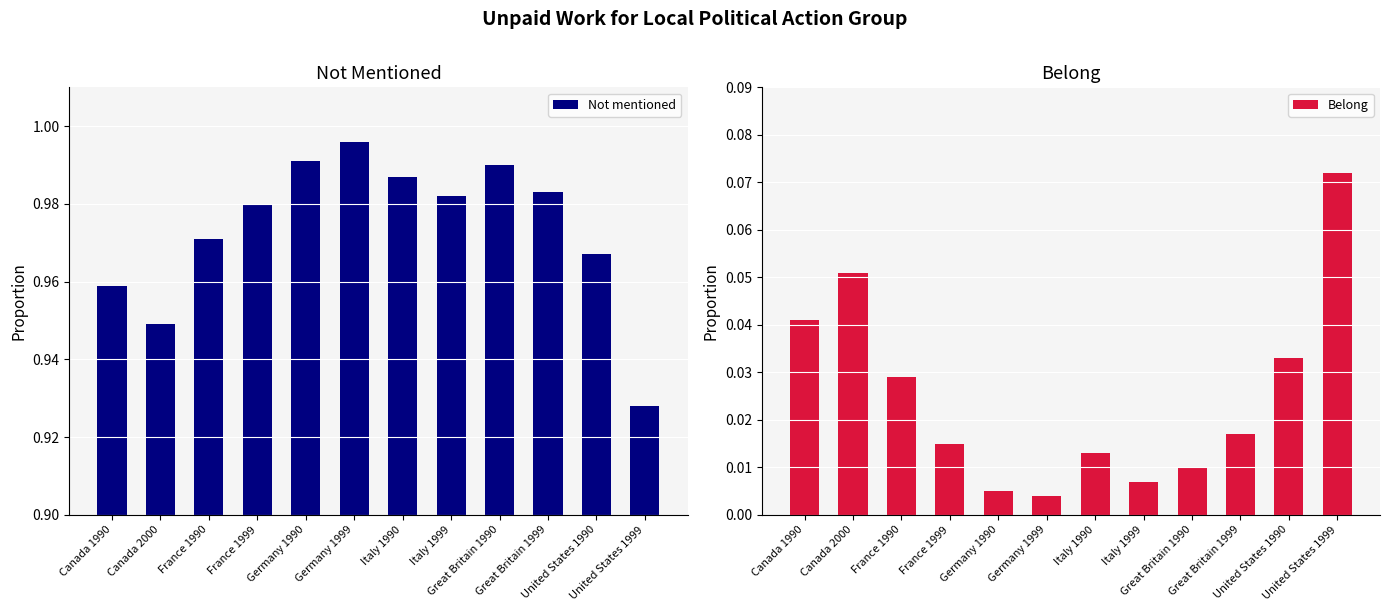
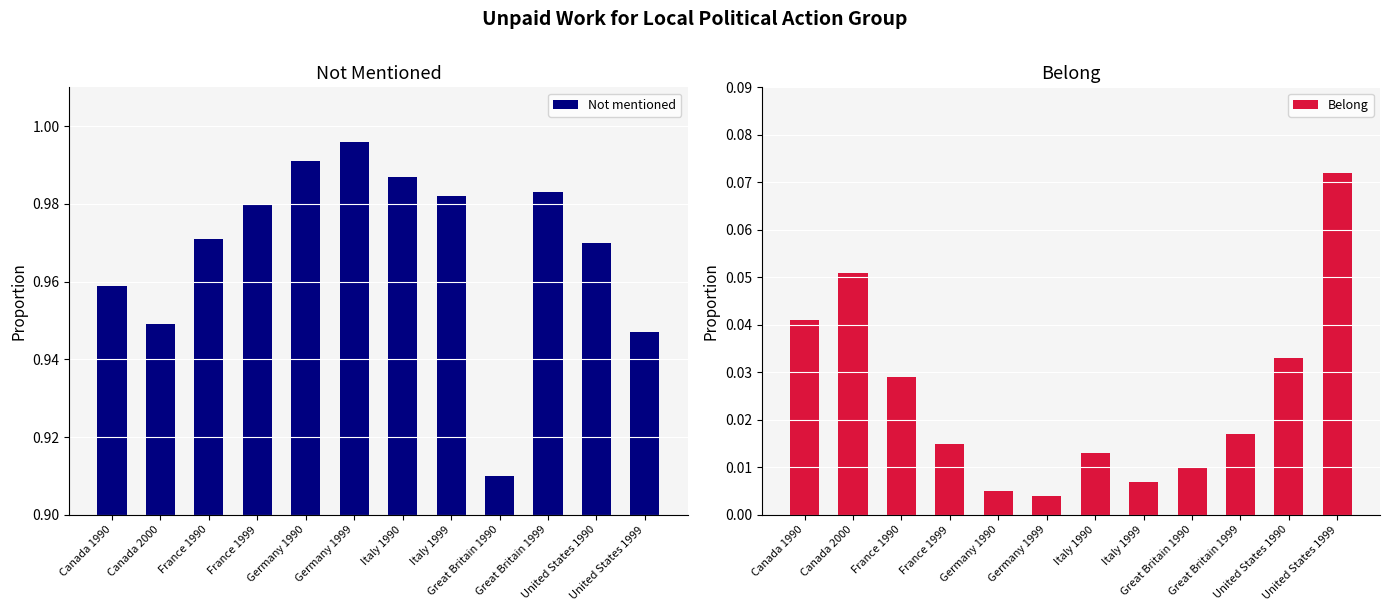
  {
    "Not Mentioned": {
      "Canada 1990": 0.959,
      "Canada 2000": 0.949,
      "France 1990": 0.971,
      "France 1999": 0.980,
      "Germany 1990": 0.991,
      "Germany 1999": 0.996,
      "Italy 1990": 0.987,
      "Italy 1999": 0.982,
-     "Great Britain 1990": 0.99,
+     "Great Britain 1990": 0.91,
      "Great Britain 1999": 0.983,
-     "United States 1990": 0.967,
-     "United States 1999": 0.928
+     "United States 1990": 0.970,
+     "United States 1999": 0.947
    },
    "Belong": {
      "Canada 1990": 0.041,
      "Canada 2000": 0.051,
      "France 1990": 0.029,
      "France 1999": 0.015,
      "Germany 1990": 0.005,
      "Germany 1999": 0.004,
      "Italy 1990": 0.013,
      "Italy 1999": 0.007,
      "Great Britain 1990": 0.010,
      "Great Britain 1999": 0.017,
      "United States 1990": 0.033,
      "United States 1999": 0.072
    }
  }
